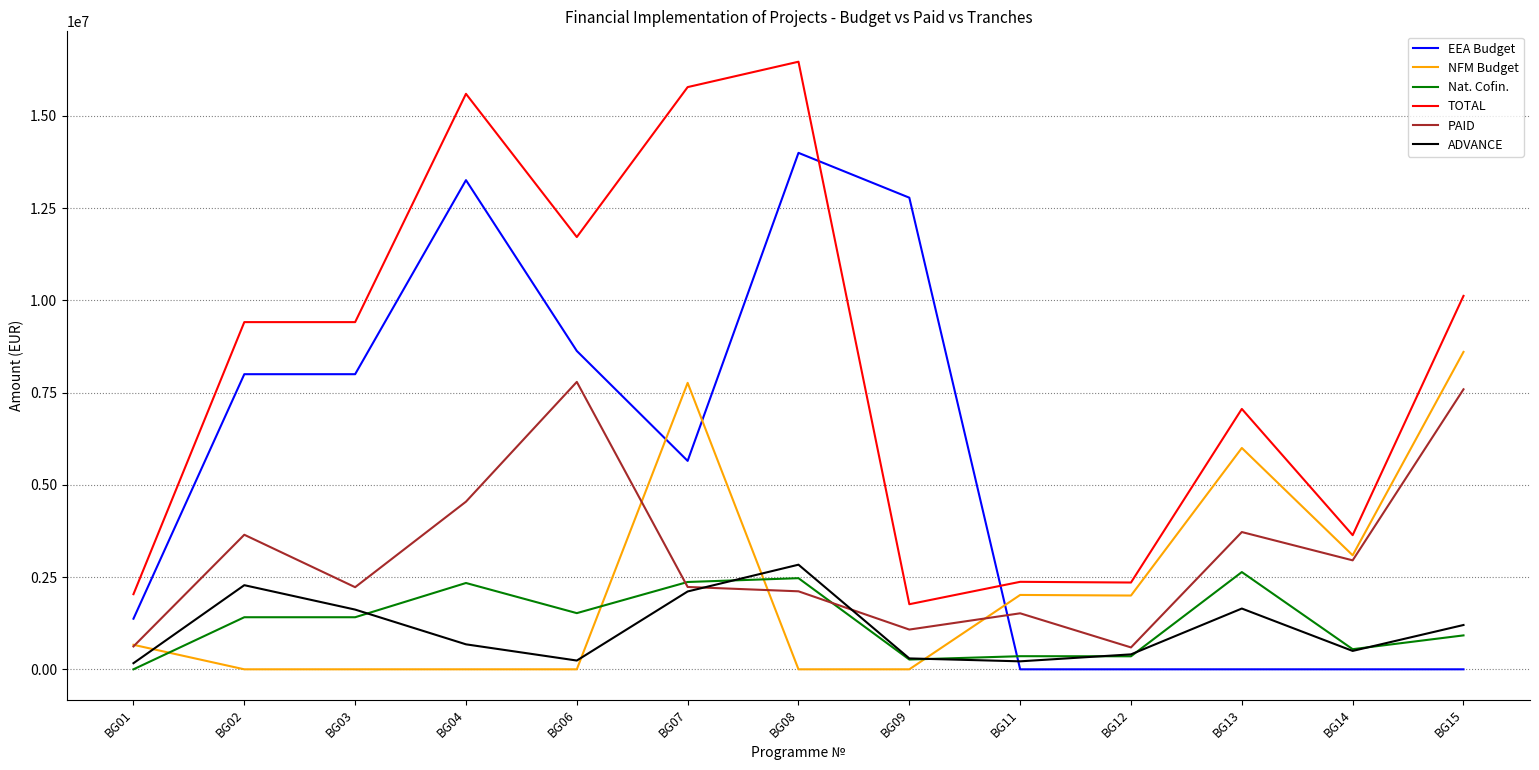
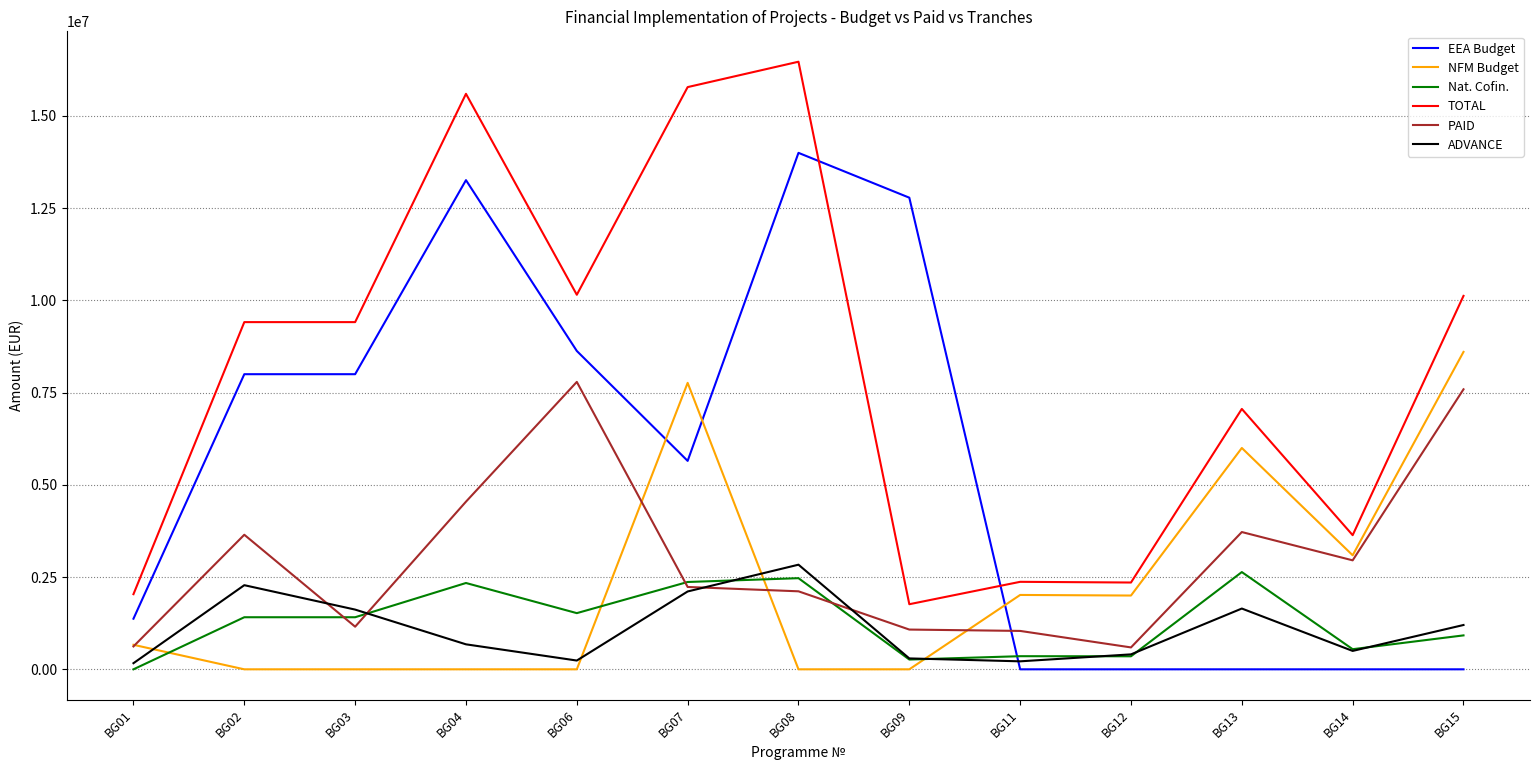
  {
    "EEA Budget": {
      "BG01": 1400000,
      "BG02": 8000000,
      "BG03": 8000000,
      "BG04": 13300000,
      "BG06": 8600000,
      "BG07": 5700000,
      "BG08": 14000000,
      "BG09": 12800000,
      "BG11": 0,
      "BG12": 0,
      "BG13": 0,
      "BG14": 0,
      "BG15": 0
    },
    "NFM Budget": {
      "BG02": 0,
      "BG03": 0,
      "BG04": 0,
      "BG06": 0,
      "BG07": 7800000,
      "BG08": 0,
      "BG09": 0,
      "BG11": 2000000,
      "BG12": 2000000,
      "BG13": 6000000,
      "BG14": 3100000,
      "BG15": 8600000
    },
    "Nat. Cofin.": {
      "BG01": 0,
      "BG02": 1400000,
      "BG03": 1400000,
      "BG04": 2300000,
      "BG06": 1500000,
      "BG07": 2400000,
      "BG08": 2500000,
      "BG11": 400000,
      "BG13": 2600000,
      "BG15": 900000
    },
    "TOTAL": {
      "BG01": 2000000,
      "BG02": 9400000,
      "BG03": 9400000,
      "BG04": 15600000,
-     "BG06": 11700000,
+     "BG06": 10200000,
      "BG07": 15800000,
      "BG08": 16500000,
      "BG09": 1800000,
      "BG11": 2400000,
      "BG12": 2400000,
      "BG13": 7100000,
      "BG14": 3600000,
      "BG15": 10100000
    },
    "PAID": {
      "BG02": 3600000,
-     "BG03": 2200000,
+     "BG03": 1200000,
      "BG04": 4500000,
      "BG06": 7800000,
      "BG07": 2200000,
      "BG08": 2100000,
      "BG09": 1100000,
-     "BG11": 1500000,
+     "BG11": 1000000,
      "BG12": 600000,
      "BG13": 3700000,
      "BG14": 3000000,
      "BG15": 7600000
    },
    "ADVANCE": {
      "BG01": 200000,
      "BG02": 2300000,
      "BG03": 1600000,
      "BG04": 700000,
      "BG06": 200000,
      "BG07": 2100000,
      "BG08": 2800000,
      "BG11": 200000,
      "BG13": 1600000,
      "BG15": 1200000
    }
  }
